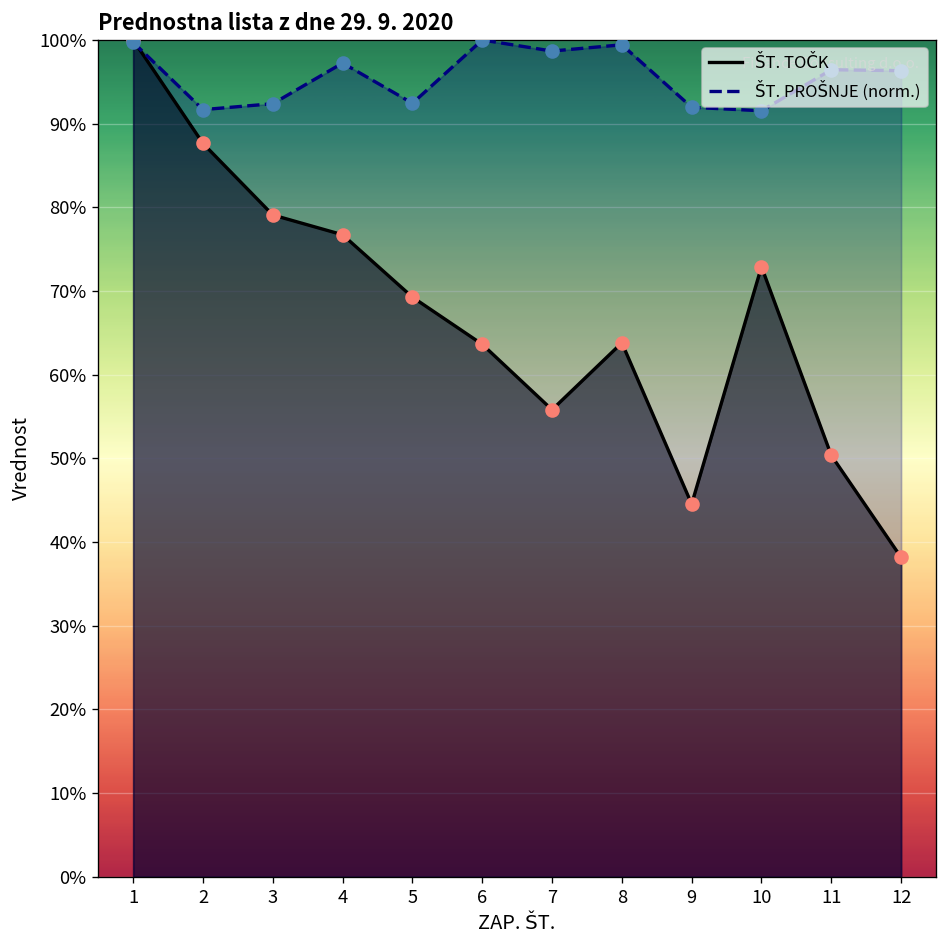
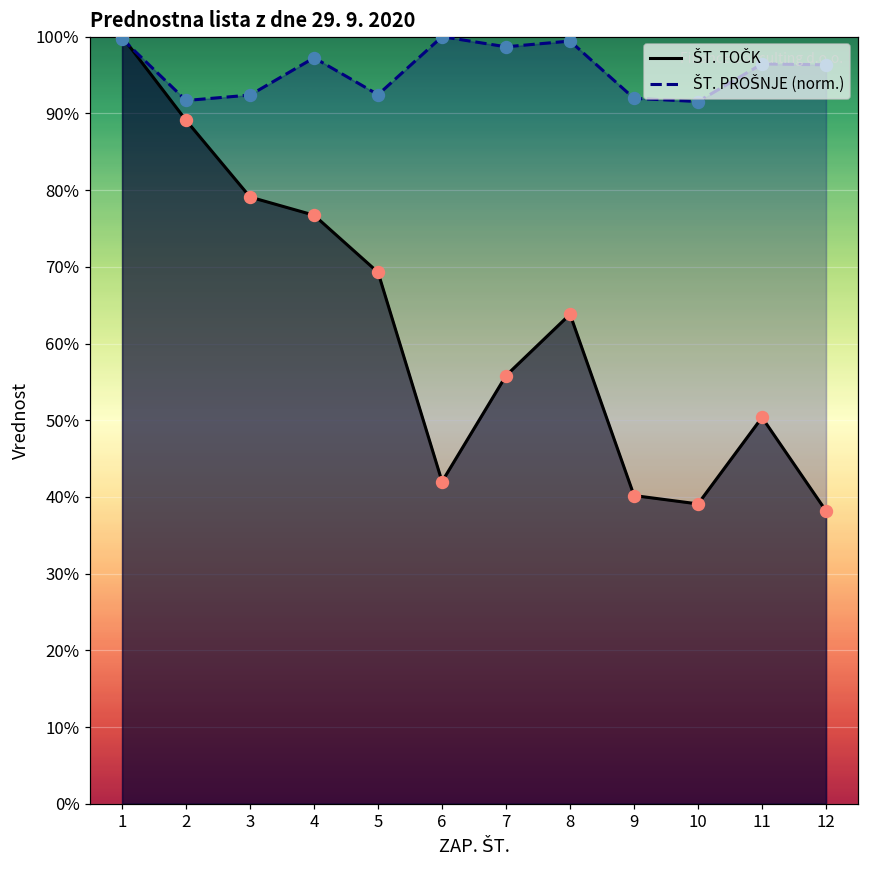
  {
    "ŠT. TOČK": {
-     "2": "88%",
+     "2": "89%",
      "3": "79%",
      "4": "77%",
      "5": "69%",
-     "6": "64%",
+     "6": "42%",
      "7": "56%",
      "8": "64%",
-     "9": "45%",
-     "10": "73%",
+     "9": "40%",
+     "10": "39%",
      "11": "50%",
      "12": "38%"
    }
  }
